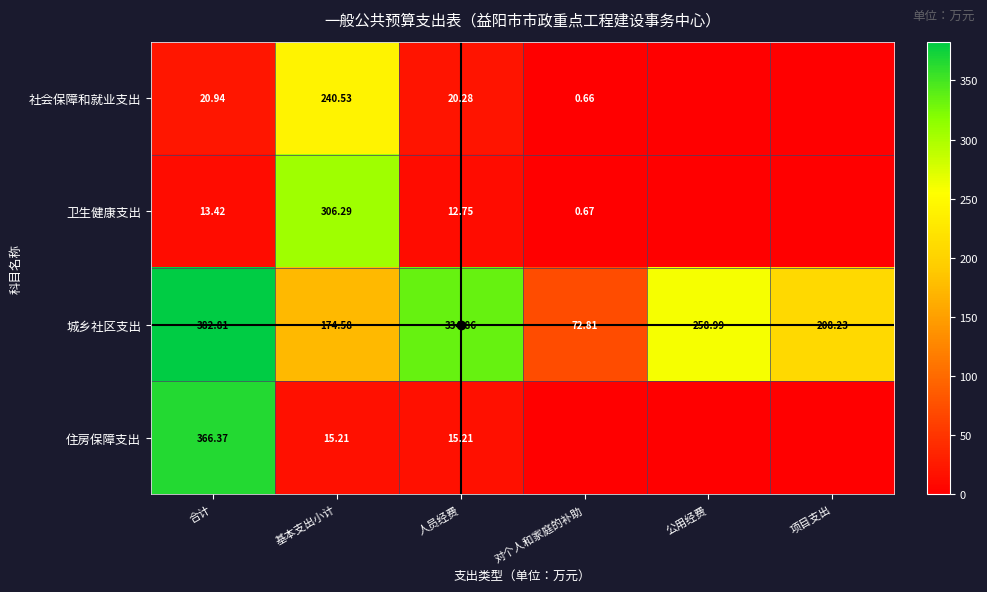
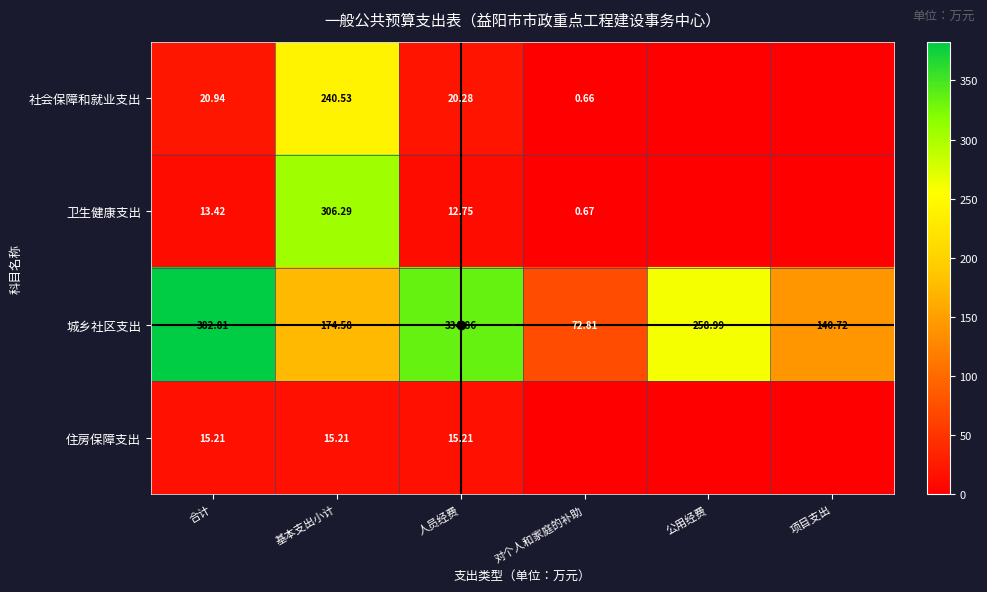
  {
    "社会保障和就业支出": {
      "合计": 20.94,
      "基本支出小计": 240.53,
      "人员经费": 20.28,
      "对个人和家庭的补助": 0.66
    },
    "卫生健康支出": {
      "合计": 13.42,
      "基本支出小计": 306.29,
      "人员经费": 12.75,
      "对个人和家庭的补助": 0.67
    },
    "城乡社区支出": {
      "合计": 382.81,
      "基本支出小计": 174.58,
      "对个人和家庭的补助": 72.81,
      "公用经费": 258.99,
-     "项目支出": 208.23
+     "项目支出": 140.72
    },
    "住房保障支出": {
-     "合计": 366.37,
+     "合计": 15.21,
      "基本支出小计": 15.21,
      "人员经费": 15.21
    }
  }
